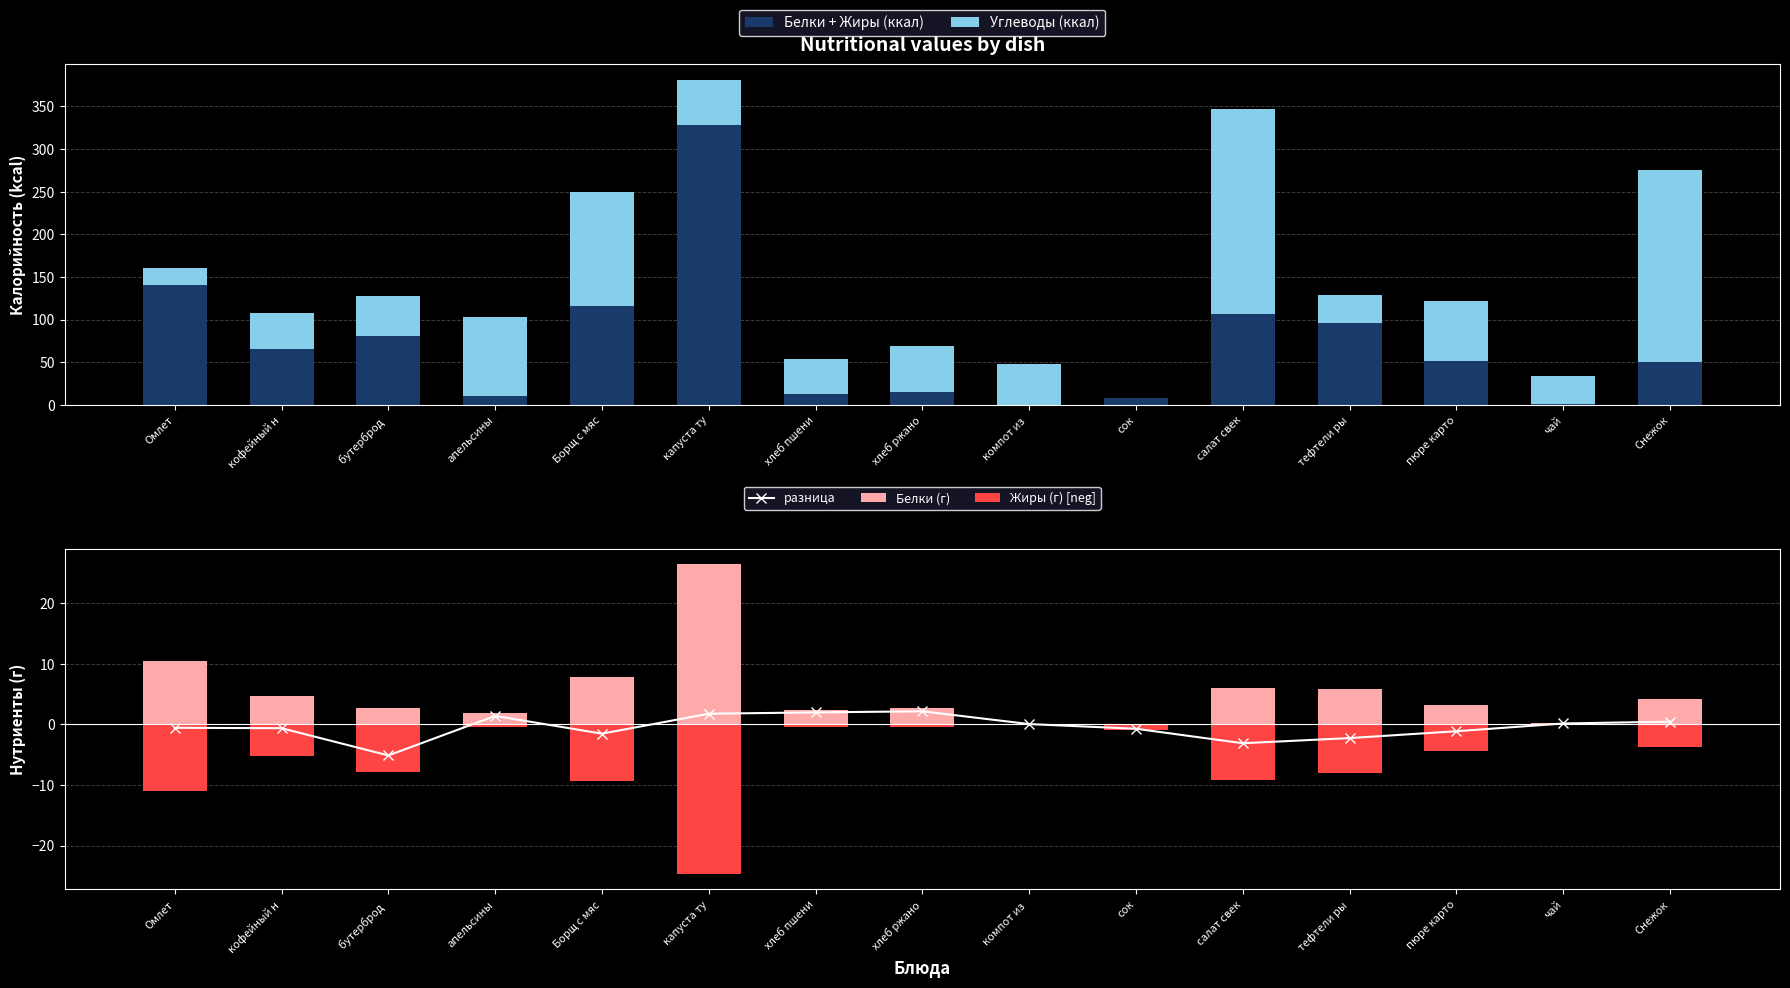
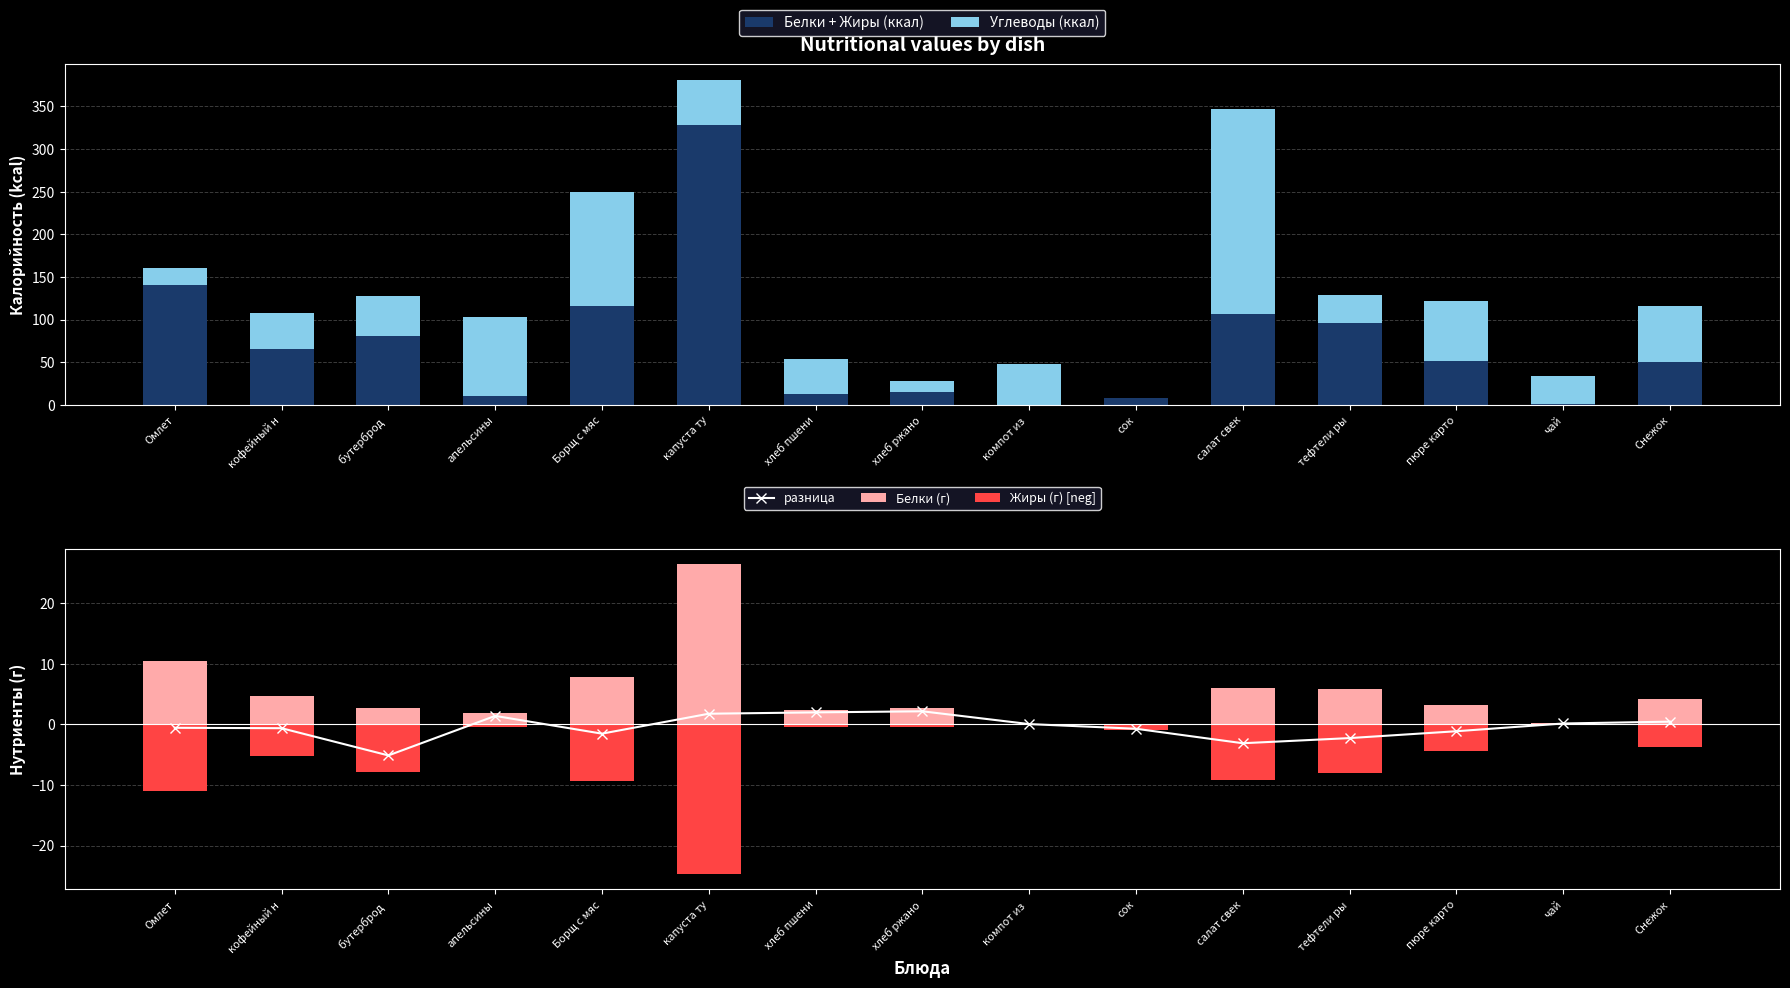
  {
    "Nutritional values by dish": {
      "Белки + Жиры (ккал)": {
        "Омлет": 140,
        "кофейный н": 70,
        "бутерброд": 80,
        "апельсины": 10,
        "Борщ с мяс": 120,
        "капуста ту": 330,
        "хлеб пшени": 10,
        "хлеб ржано": 10,
        "сок": 10,
        "салат свек": 110,
        "тефтели ры": 100,
        "пюре карто": 50,
        "Снежок": 50
      },
      "Углеводы (ккал)": {
        "Омлет": 20,
        "кофейный н": 40,
        "бутерброд": 50,
        "апельсины": 90,
        "Борщ с мяс": 130,
        "капуста ту": 50,
        "хлеб пшени": 40,
-       "хлеб ржано": 50,
+       "хлеб ржано": 10,
        "компот из": 50,
        "сок": 0,
        "салат свек": 240,
        "тефтели ры": 30,
        "пюре карто": 70,
        "чай": 30,
-       "Снежок": 230
+       "Снежок": 70
      }
    }
  }
